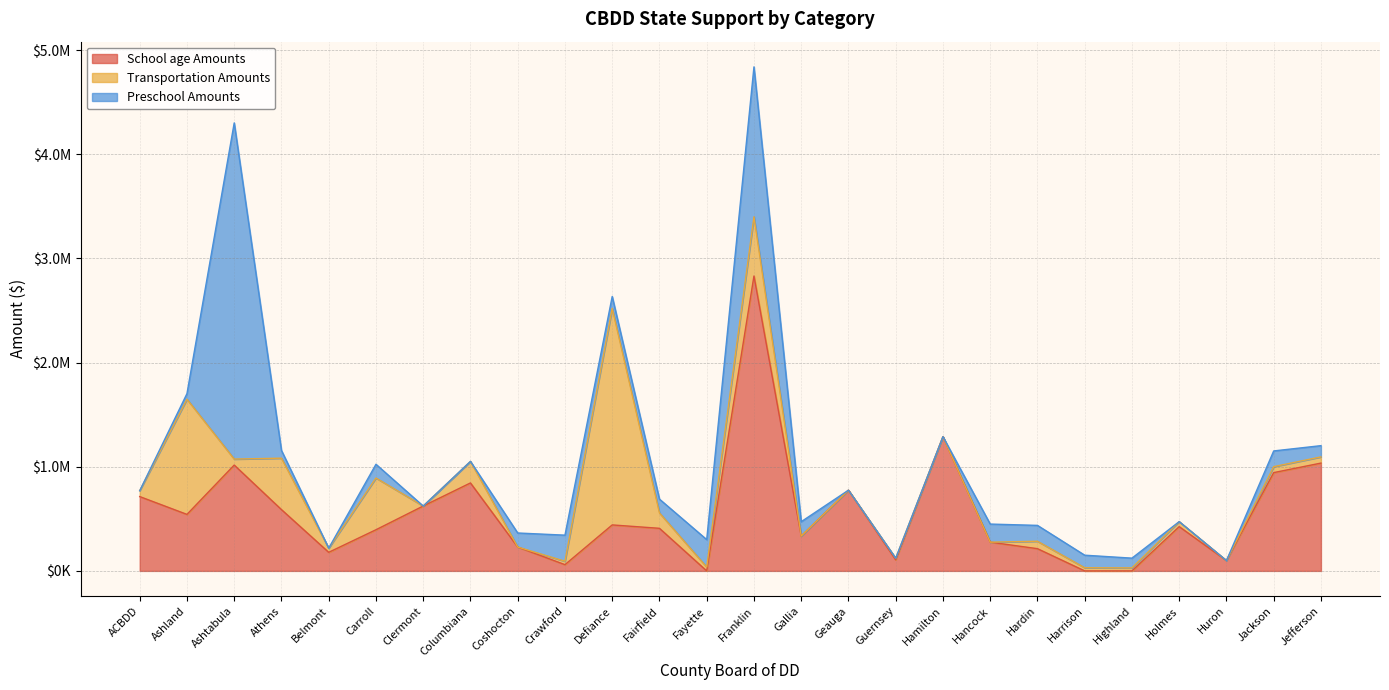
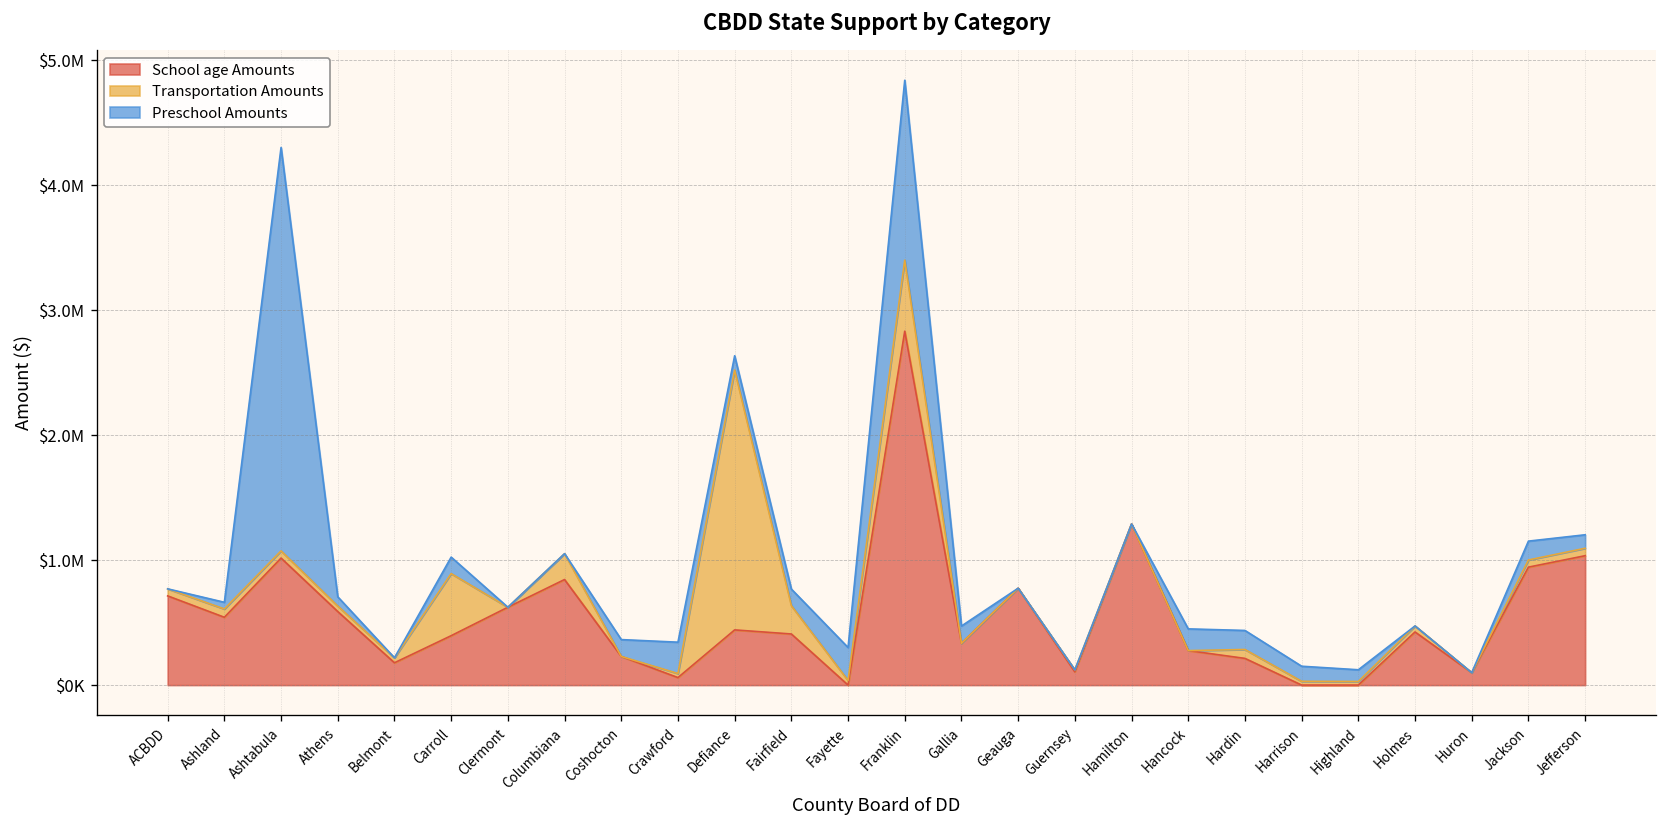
  {
    "School age Amounts": {
      "ACBDD": "$710000",
      "Ashland": "$540000",
      "Ashtabula": "$1020000",
      "Athens": "$590000",
      "Belmont": "$180000",
      "Carroll": "$400000",
      "Columbiana": "$840000",
      "Crawford": "$60000",
      "Defiance": "$440000",
      "Fairfield": "$410000",
      "Fayette": "$0",
      "Franklin": "$2830000",
      "Hardin": "$210000",
      "Harrison": "$0",
      "Highland": "$0",
      "Holmes": "$430000",
      "Jackson": "$940000",
      "Jefferson": "$1040000"
    },
    "Transportation Amounts": {
-     "Ashland": "$1110000",
+     "Ashland": "$70000",
      "Ashtabula": "$60000",
-     "Athens": "$490000",
+     "Athens": "$40000",
      "Carroll": "$500000",
      "Crawford": "$30000",
      "Defiance": "$2080000",
-     "Fairfield": "$150000",
+     "Fairfield": "$230000",
      "Fayette": "$40000",
      "Franklin": "$570000",
      "Hardin": "$70000",
      "Harrison": "$30000",
      "Highland": "$30000",
      "Jackson": "$60000",
      "Jefferson": "$60000"
    },
    "Preschool Amounts": {
      "Ashland": "$50000",
      "Ashtabula": "$3230000",
      "Athens": "$70000",
      "Carroll": "$130000",
      "Coshocton": "$130000",
      "Crawford": "$250000",
      "Defiance": "$110000",
      "Fairfield": "$130000",
      "Fayette": "$260000",
      "Franklin": "$1440000",
      "Gallia": "$140000",
      "Hancock": "$170000",
      "Hardin": "$150000",
      "Harrison": "$120000",
      "Highland": "$90000",
      "Jackson": "$150000",
      "Jefferson": "$110000"
    }
  }
